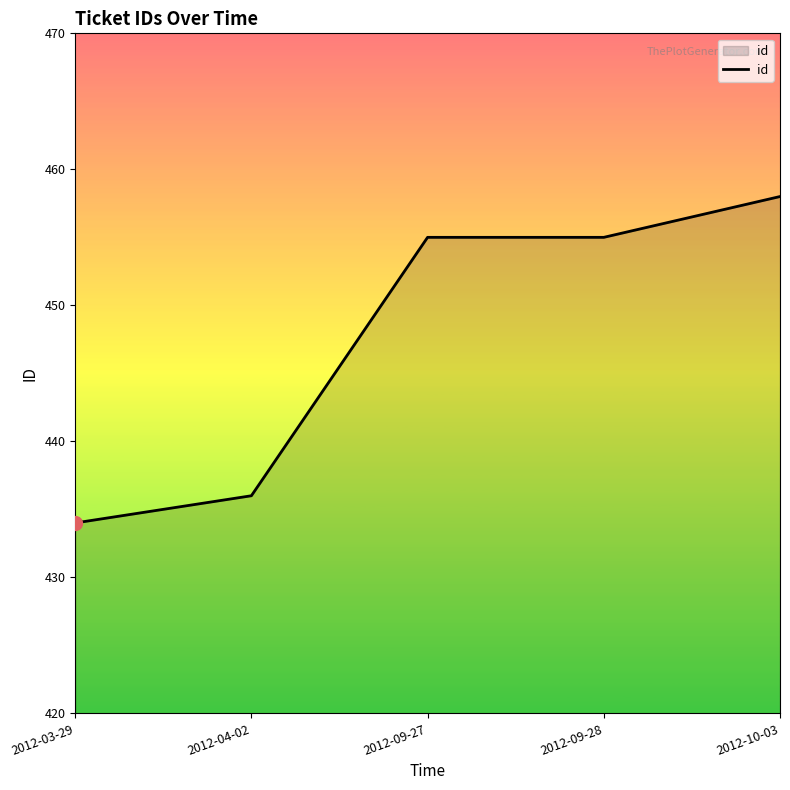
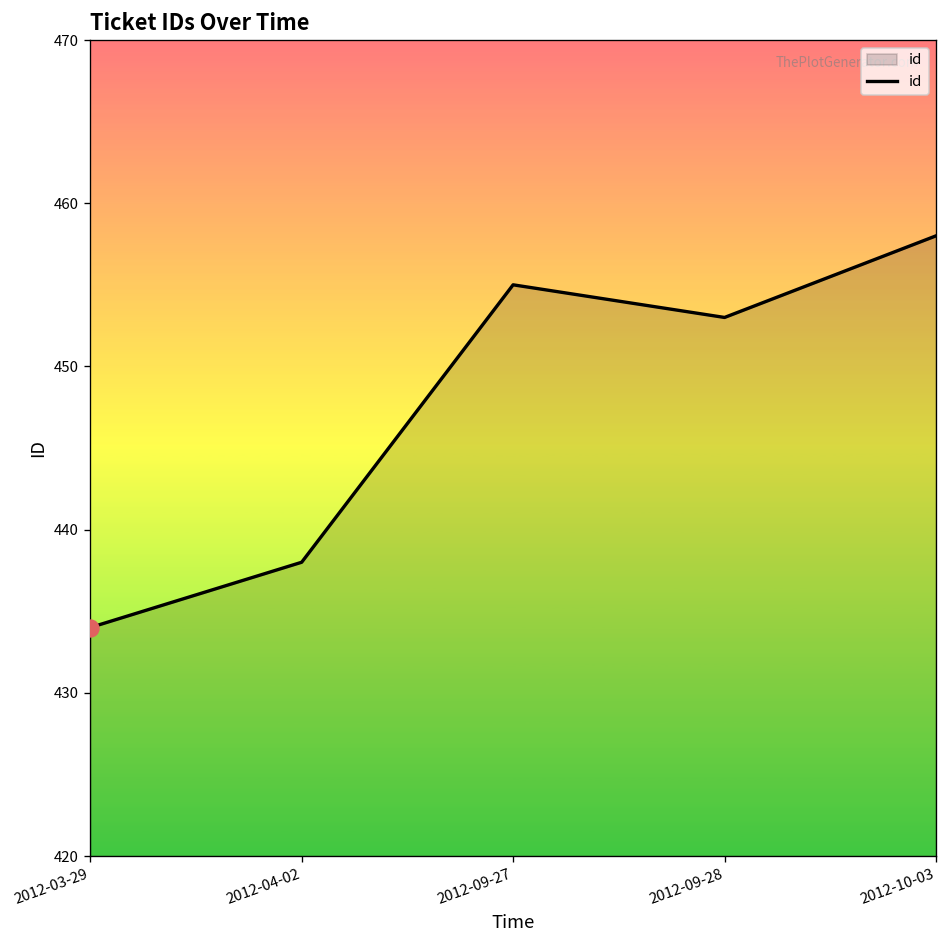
  {
    "id": {
-     "2012-04-02": 436,
+     "2012-04-02": 438,
      "2012-09-27": 455,
-     "2012-09-28": 455,
+     "2012-09-28": 453,
      "2012-10-03": 458
    }
  }
